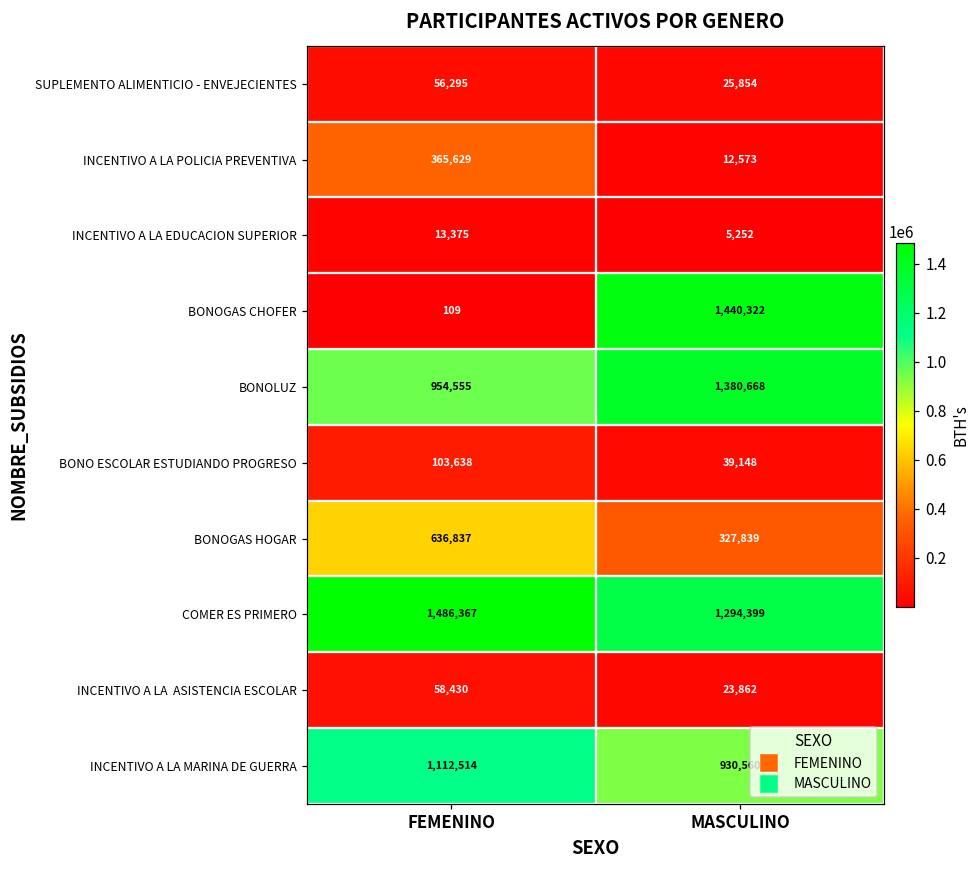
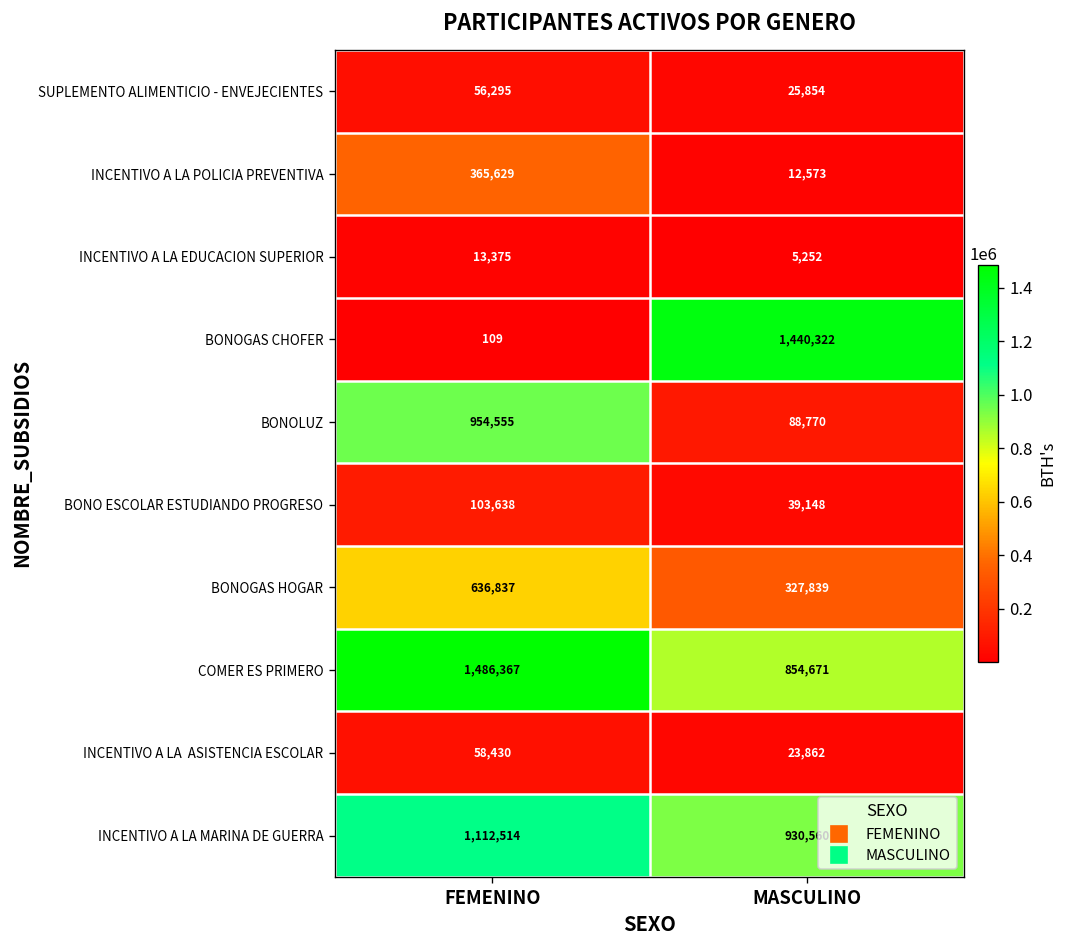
  {
    "SUPLEMENTO ALIMENTICIO - ENVEJECIENTES": {
      "FEMENINO": "56,295",
      "MASCULINO": "25,854"
    },
    "INCENTIVO A LA POLICIA PREVENTIVA": {
      "FEMENINO": "365,629",
      "MASCULINO": "12,573"
    },
    "INCENTIVO A LA EDUCACION SUPERIOR": {
      "FEMENINO": "13,375",
      "MASCULINO": "5,252"
    },
    "BONOGAS CHOFER": {
      "FEMENINO": "109",
      "MASCULINO": "1,440,322"
    },
    "BONOLUZ": {
      "FEMENINO": "954,555",
-     "MASCULINO": "1,380,668"
+     "MASCULINO": "88,770"
    },
    "BONO ESCOLAR ESTUDIANDO PROGRESO": {
      "FEMENINO": "103,638",
      "MASCULINO": "39,148"
    },
    "BONOGAS HOGAR": {
      "FEMENINO": "636,837",
      "MASCULINO": "327,839"
    },
    "COMER ES PRIMERO": {
      "FEMENINO": "1,486,367",
-     "MASCULINO": "1,294,399"
+     "MASCULINO": "854,671"
    },
    "INCENTIVO A LA ASISTENCIA ESCOLAR": {
      "FEMENINO": "58,430",
      "MASCULINO": "23,862"
    },
    "INCENTIVO A LA MARINA DE GUERRA": {
      "FEMENINO": "1,112,514"
    }
  }
